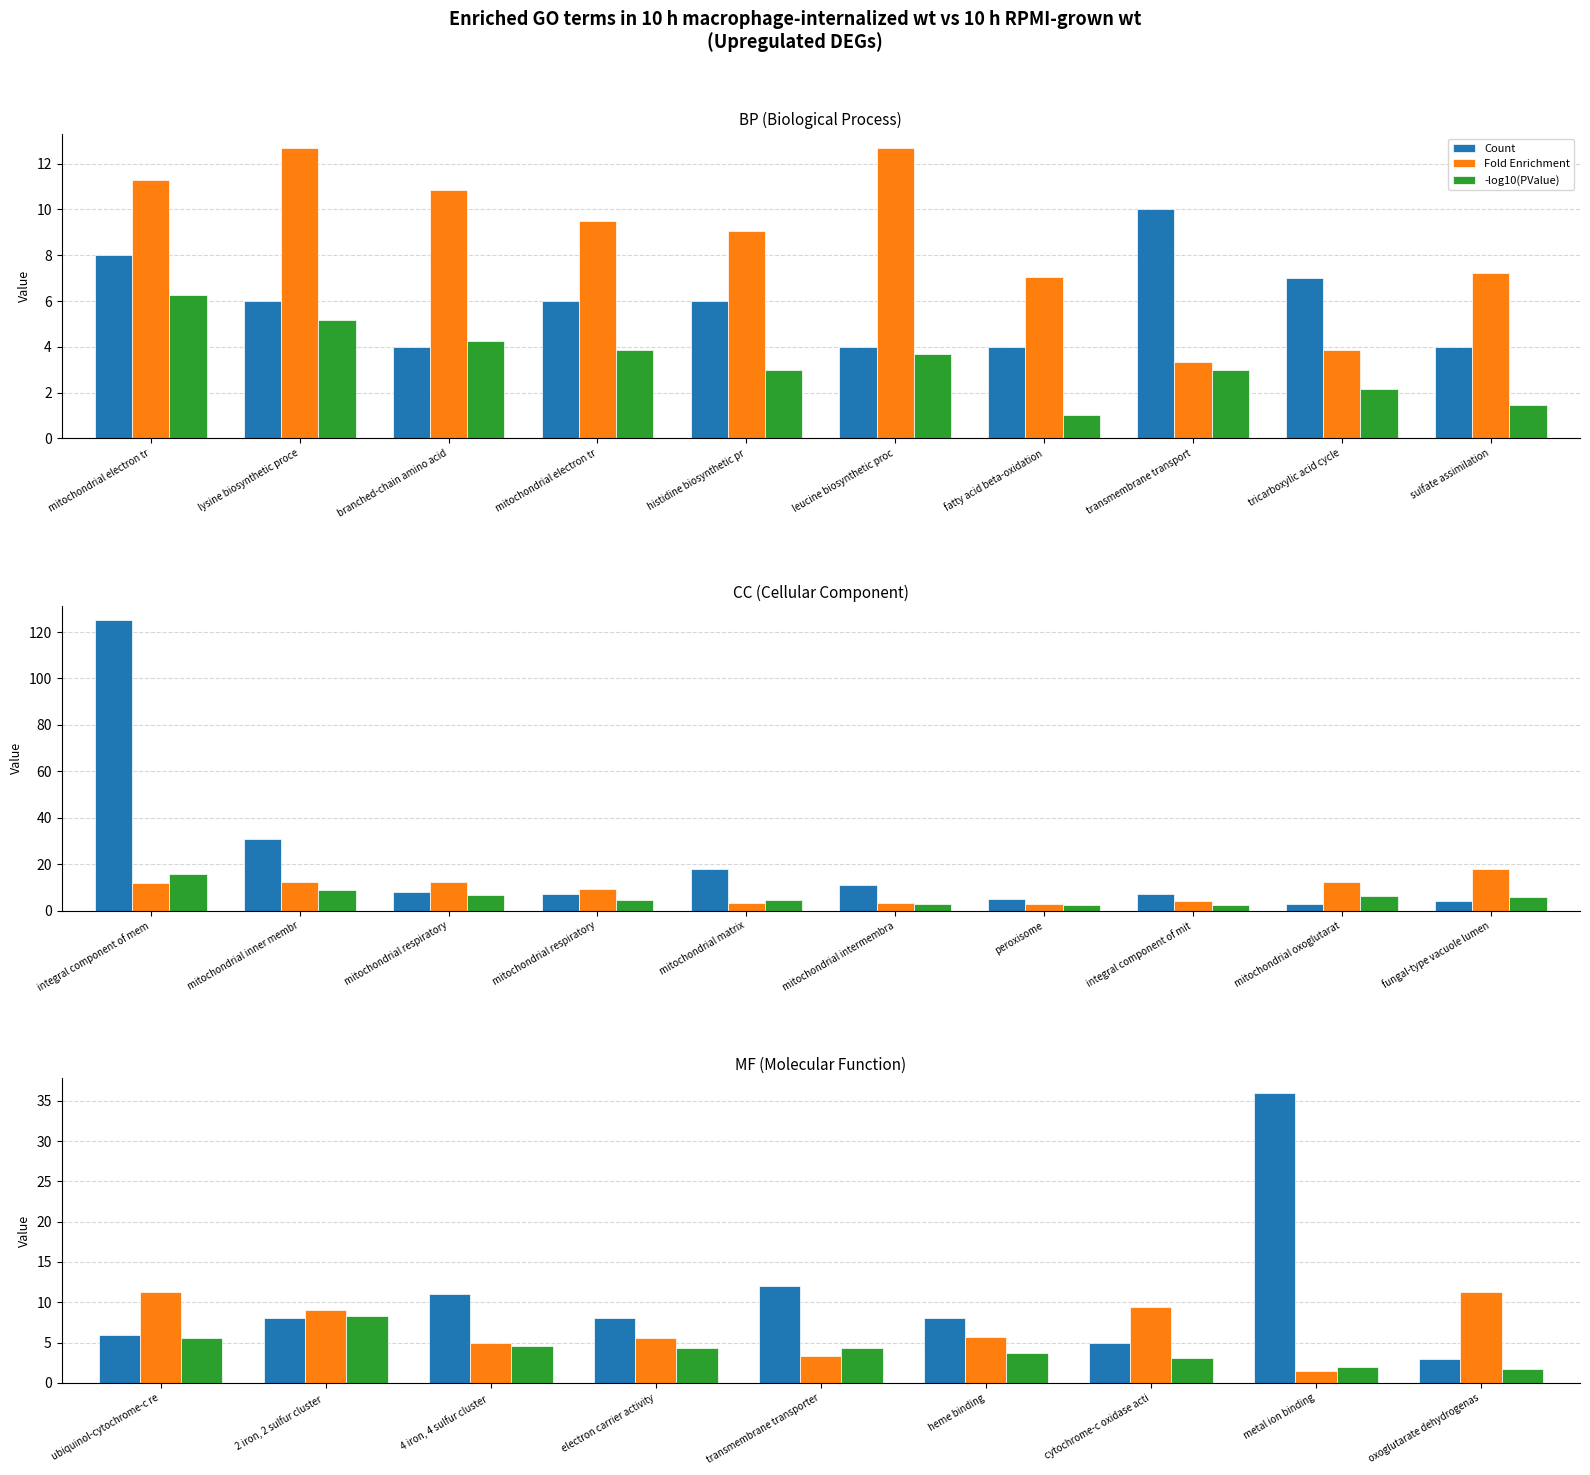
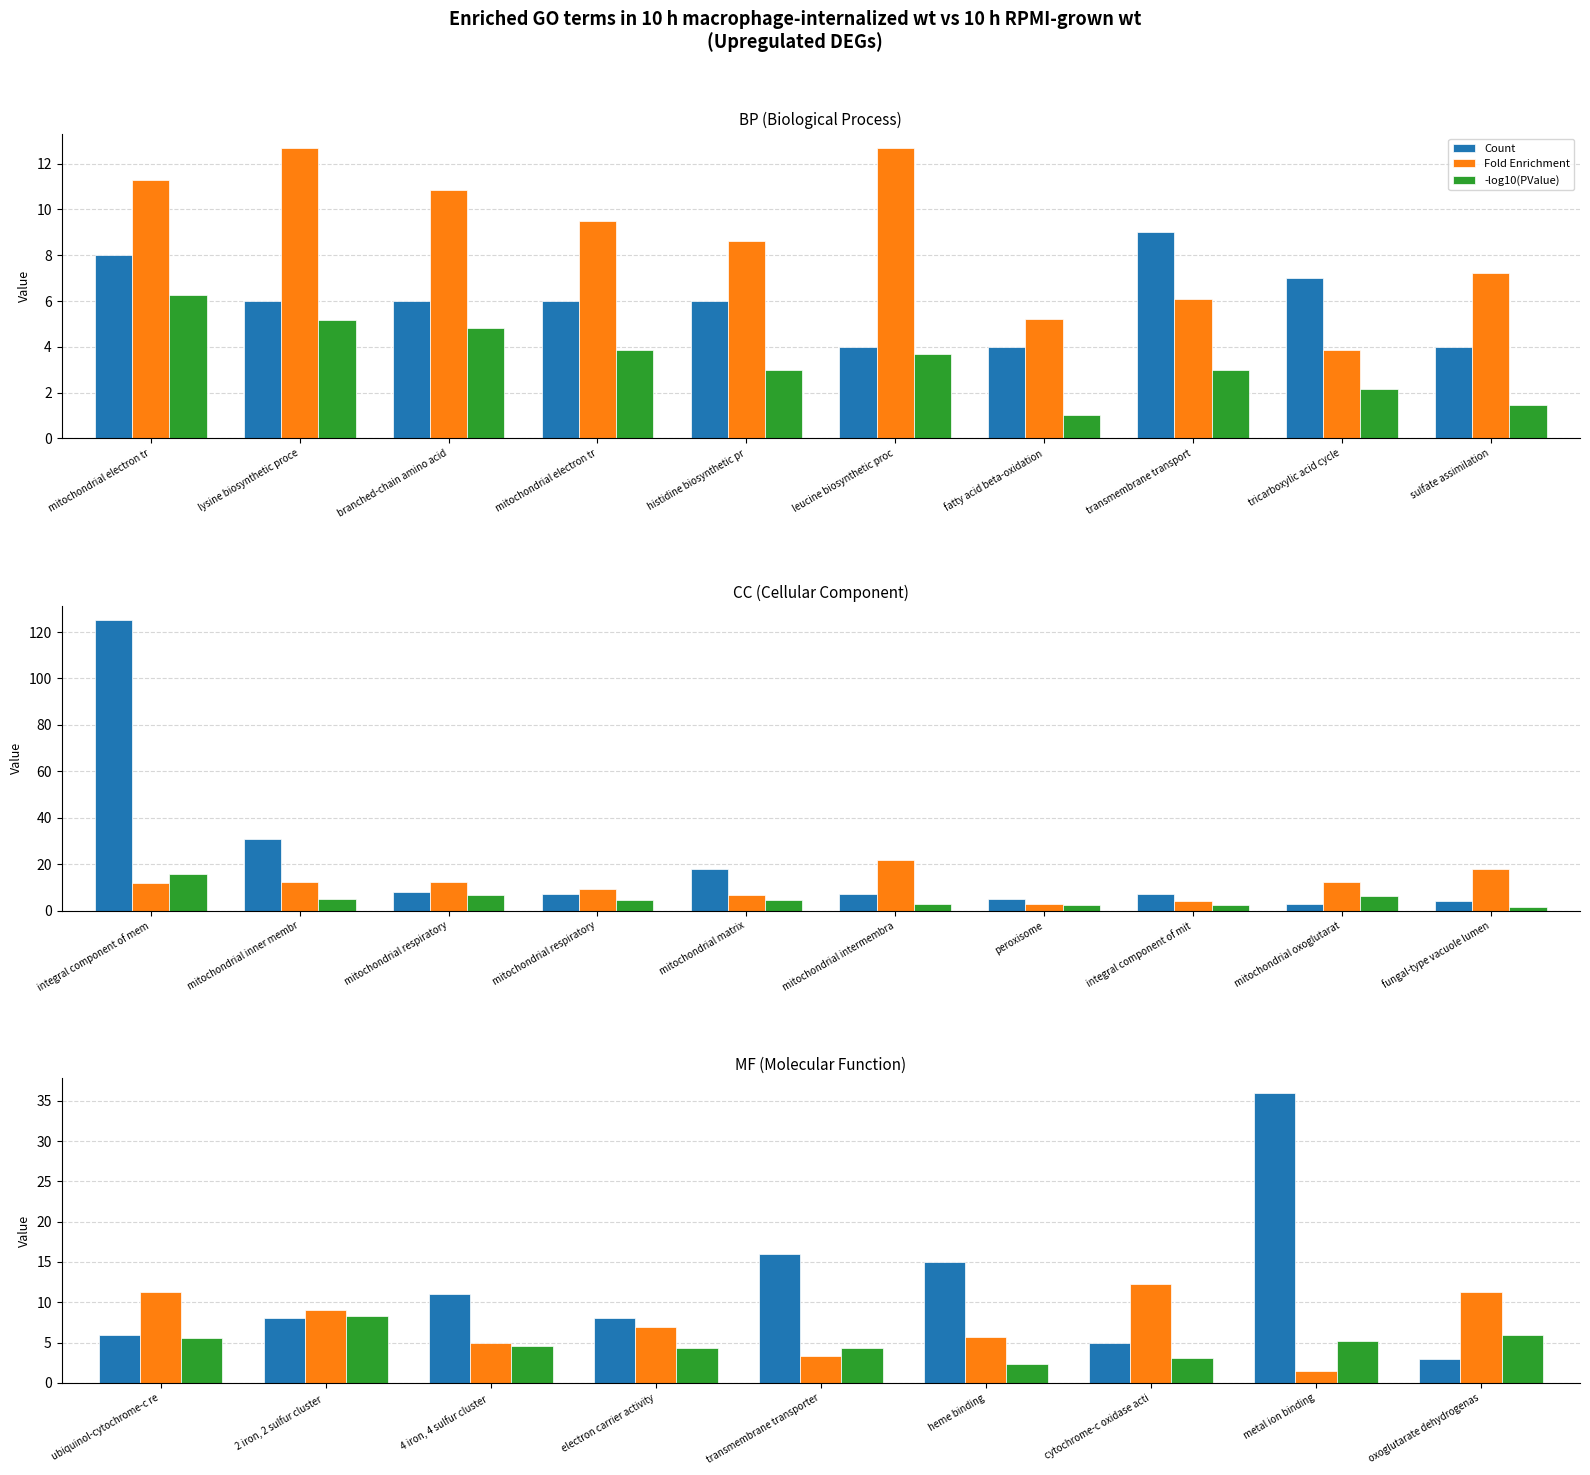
  {
    "BP (Biological Process)": {
      "Count": {
        "lysine biosynthetic proce": 6,
-       "branched-chain amino acid": 4,
+       "branched-chain amino acid": 6,
        "histidine biosynthetic pr": 6,
        "leucine biosynthetic proc": 4,
        "fatty acid beta-oxidation": 4,
-       "transmembrane transport": 10,
+       "transmembrane transport": 9,
        "tricarboxylic acid cycle": 7,
        "sulfate assimilation": 4
      },
      "Fold Enrichment": {
        "lysine biosynthetic proce": 12.7,
        "branched-chain amino acid": 10.9,
-       "histidine biosynthetic pr": 9.1,
+       "histidine biosynthetic pr": 8.6,
        "leucine biosynthetic proc": 12.7,
-       "fatty acid beta-oxidation": 7.0,
-       "transmembrane transport": 3.4,
+       "fatty acid beta-oxidation": 5.2,
+       "transmembrane transport": 6.1,
        "tricarboxylic acid cycle": 3.9,
        "sulfate assimilation": 7.2
      },
      "-log10(PValue)": {
        "lysine biosynthetic proce": 5.2,
-       "branched-chain amino acid": 4.3,
+       "branched-chain amino acid": 4.8,
        "histidine biosynthetic pr": 3.0,
        "leucine biosynthetic proc": 3.7,
        "fatty acid beta-oxidation": 1.0,
        "transmembrane transport": 3.0,
        "tricarboxylic acid cycle": 2.1,
        "sulfate assimilation": 1.4
      }
    },
    "CC (Cellular Component)": {
      "Count": {
        "integral component of mem": 125,
        "mitochondrial inner membr": 31,
        "mitochondrial matrix": 18,
-       "mitochondrial intermembra": 11,
+       "mitochondrial intermembra": 7,
        "peroxisome": 5,
        "integral component of mit": 7,
        "mitochondrial oxoglutarat": 3,
        "fungal-type vacuole lumen": 4
      },
      "Fold Enrichment": {
        "integral component of mem": 12,
        "mitochondrial inner membr": 12,
-       "mitochondrial matrix": 3,
-       "mitochondrial intermembra": 3,
+       "mitochondrial matrix": 7,
+       "mitochondrial intermembra": 22,
        "peroxisome": 3,
        "integral component of mit": 4,
        "mitochondrial oxoglutarat": 12,
        "fungal-type vacuole lumen": 18
      },
      "-log10(PValue)": {
        "integral component of mem": 16,
-       "mitochondrial inner membr": 9,
+       "mitochondrial inner membr": 5,
        "mitochondrial matrix": 5,
        "mitochondrial intermembra": 3,
        "peroxisome": 2,
        "integral component of mit": 2,
        "mitochondrial oxoglutarat": 6,
-       "fungal-type vacuole lumen": 6
+       "fungal-type vacuole lumen": 2
      }
    },
    "MF (Molecular Function)": {
      "Count": {
        "ubiquinol-cytochrome-c re": 6,
        "2 iron, 2 sulfur cluster": 8,
        "4 iron, 4 sulfur cluster": 11,
        "electron carrier activity": 8,
-       "transmembrane transporter": 12,
-       "heme binding": 8,
+       "transmembrane transporter": 16,
+       "heme binding": 15,
        "cytochrome-c oxidase acti": 5,
        "metal ion binding": 36,
        "oxoglutarate dehydrogenas": 3
      },
      "Fold Enrichment": {
        "ubiquinol-cytochrome-c re": 11,
        "2 iron, 2 sulfur cluster": 9,
        "4 iron, 4 sulfur cluster": 5,
-       "electron carrier activity": 6,
+       "electron carrier activity": 7,
        "transmembrane transporter": 3,
        "heme binding": 6,
-       "cytochrome-c oxidase acti": 9,
+       "cytochrome-c oxidase acti": 12,
        "metal ion binding": 2,
        "oxoglutarate dehydrogenas": 11
      },
      "-log10(PValue)": {
        "ubiquinol-cytochrome-c re": 6,
        "2 iron, 2 sulfur cluster": 8,
        "4 iron, 4 sulfur cluster": 5,
        "electron carrier activity": 4,
        "transmembrane transporter": 4,
-       "heme binding": 4,
+       "heme binding": 2,
        "cytochrome-c oxidase acti": 3,
-       "metal ion binding": 2,
-       "oxoglutarate dehydrogenas": 2
+       "metal ion binding": 5,
+       "oxoglutarate dehydrogenas": 6
      }
    }
  }
